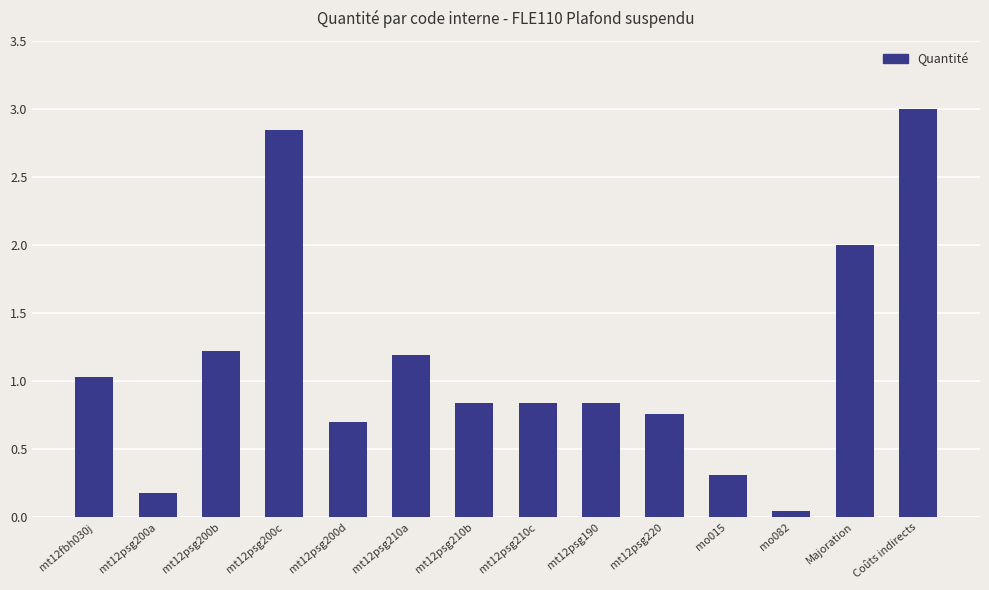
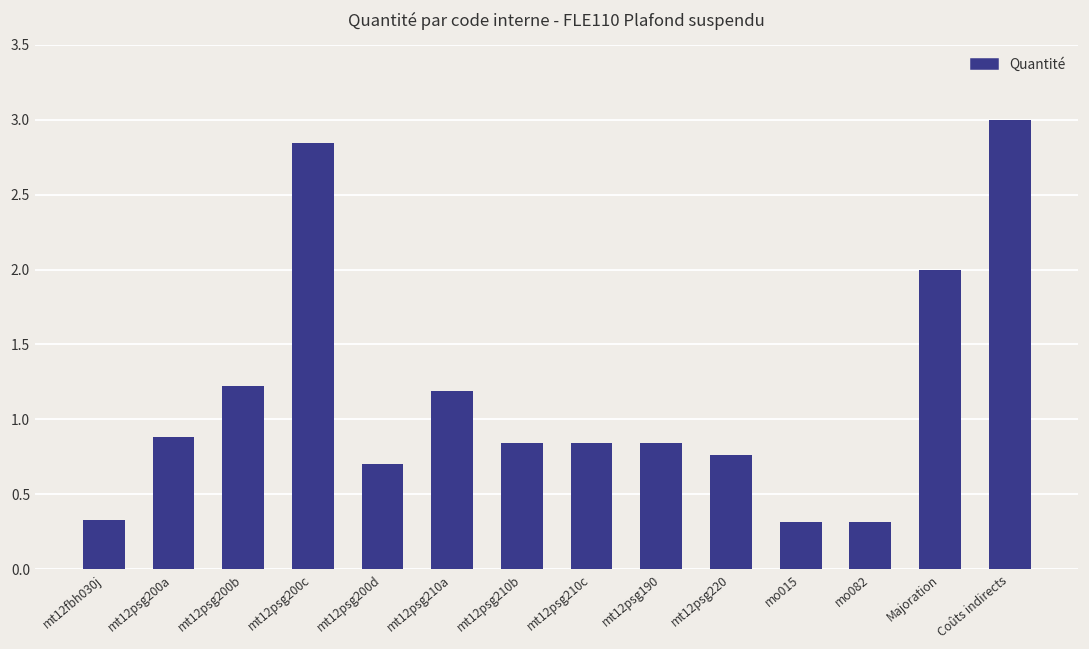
  {
-   "mt12fbh030j": 1.03,
-   "mt12psg200a": 0.18,
+   "mt12fbh030j": 0.33,
+   "mt12psg200a": 0.88,
    "mt12psg200b": 1.22,
    "mt12psg200c": 2.84,
    "mt12psg200d": 0.70,
    "mt12psg210a": 1.19,
    "mt12psg210b": 0.84,
    "mt12psg210c": 0.84,
    "mt12psg190": 0.84,
    "mt12psg220": 0.76,
    "mo015": 0.31,
-   "mo082": 0.05,
+   "mo082": 0.31,
    "Majoration": 2.00,
    "Coûts indirects": 3.00
  }
